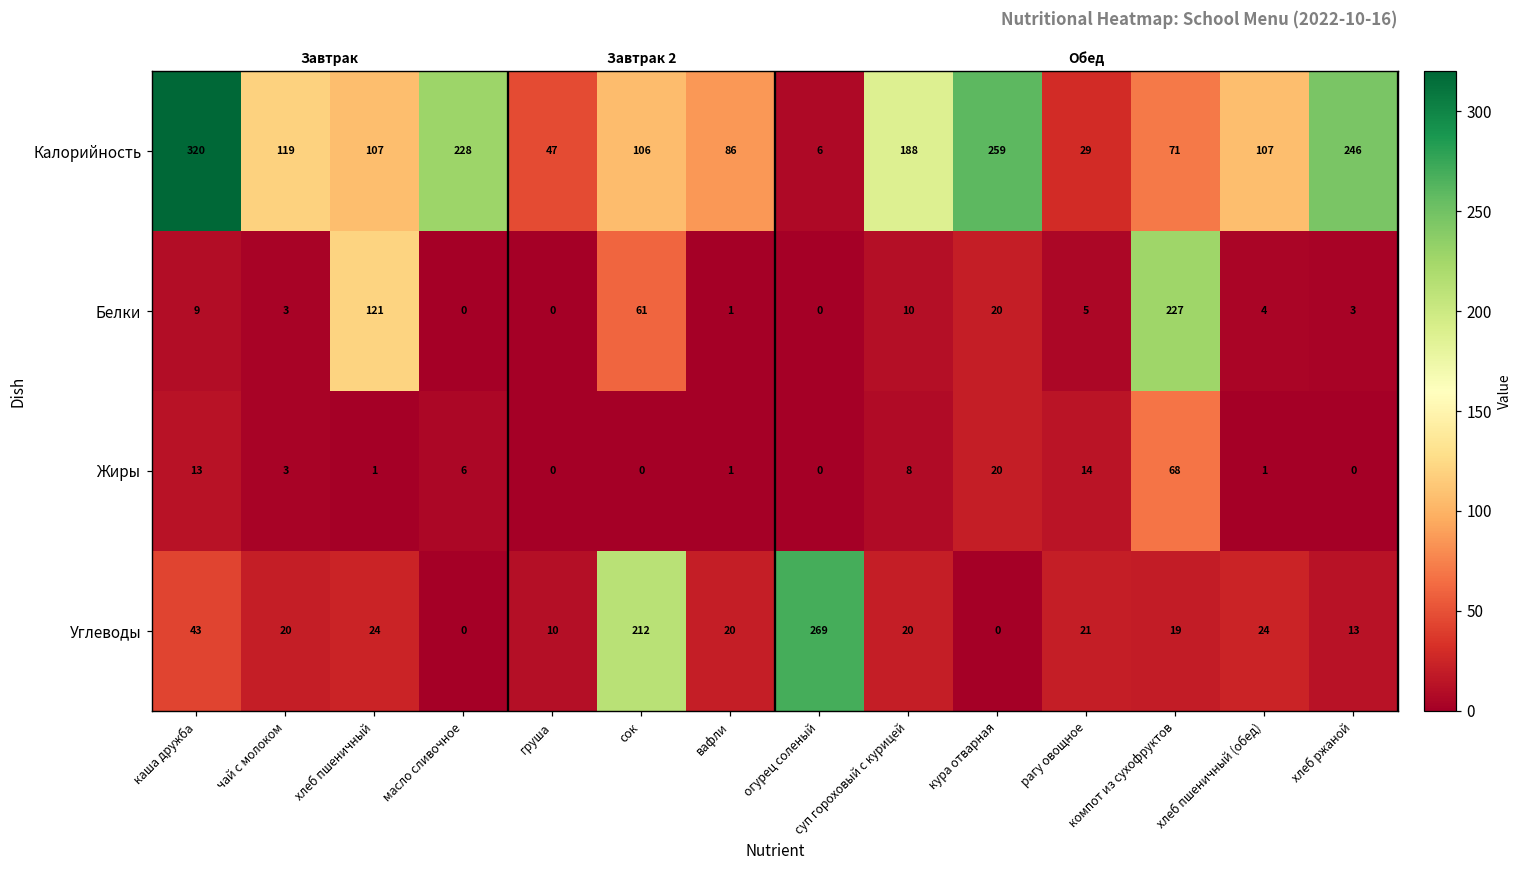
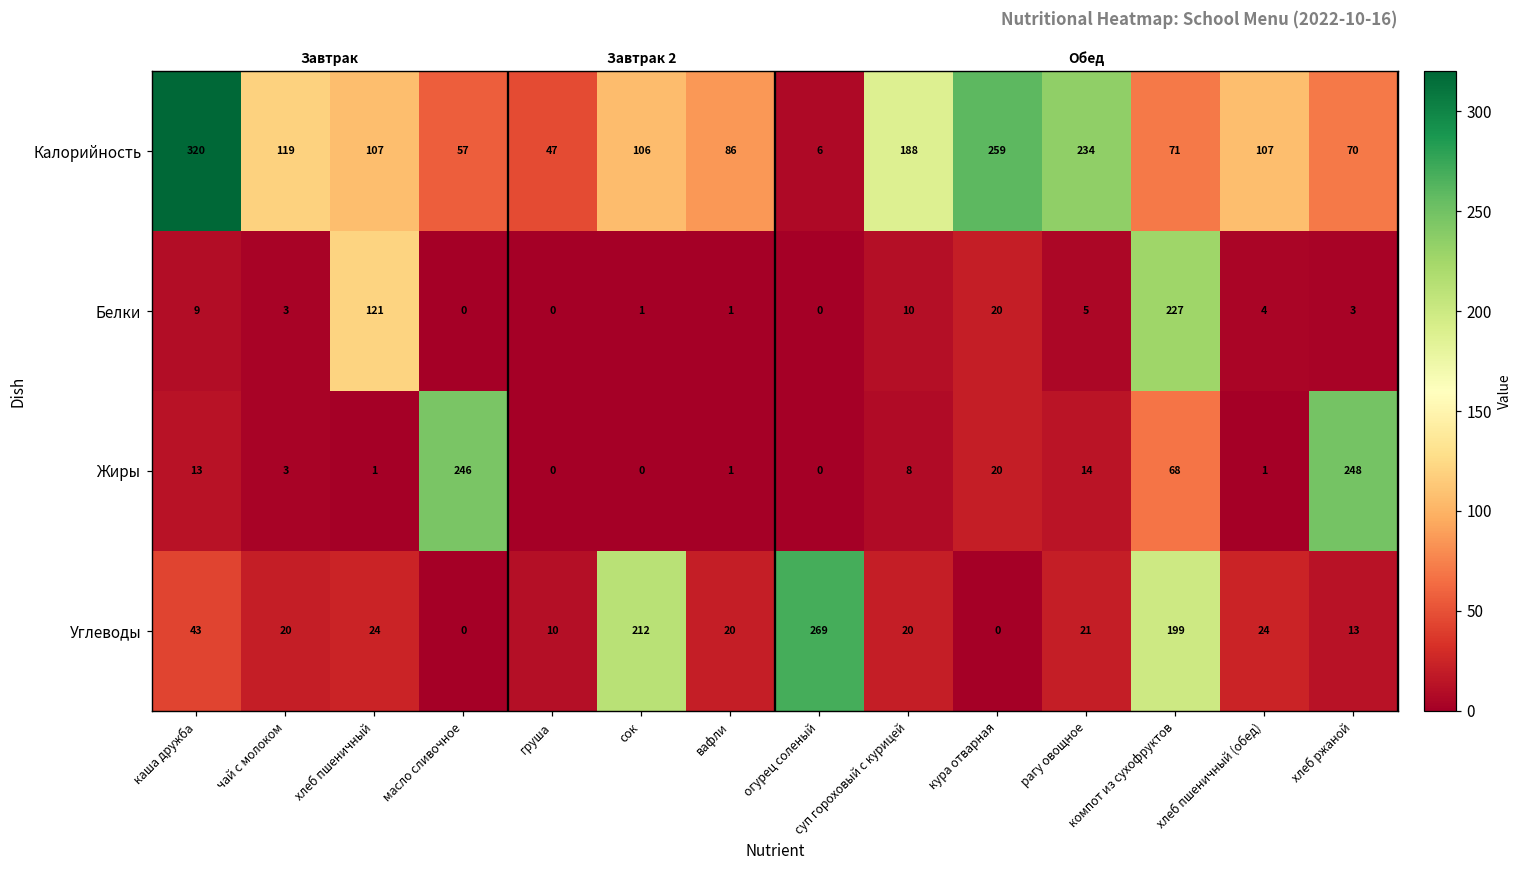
  {
    "Калорийность": {
      "каша дружба": 320,
      "чай с молоком": 119,
      "хлеб пшеничный": 107,
-     "масло сливочное": 228,
+     "масло сливочное": 57,
      "груша": 47,
      "сок": 106,
      "вафли": 86,
      "огурец соленый": 6,
      "суп гороховый с курицей": 188,
      "кура отварная": 259,
-     "рагу овощное": 29,
+     "рагу овощное": 234,
      "компот из сухофруктов": 71,
      "хлеб пшеничный (обед)": 107,
-     "хлеб ржаной": 246
+     "хлеб ржаной": 70
    },
    "Белки": {
      "каша дружба": 9,
      "чай с молоком": 3,
      "хлеб пшеничный": 121,
      "масло сливочное": 0,
      "груша": 0,
-     "сок": 61,
+     "сок": 1,
      "вафли": 1,
      "огурец соленый": 0,
      "суп гороховый с курицей": 10,
      "кура отварная": 20,
      "рагу овощное": 5,
      "компот из сухофруктов": 227,
      "хлеб пшеничный (обед)": 4,
      "хлеб ржаной": 3
    },
    "Жиры": {
      "каша дружба": 13,
      "чай с молоком": 3,
      "хлеб пшеничный": 1,
-     "масло сливочное": 6,
+     "масло сливочное": 246,
      "груша": 0,
      "сок": 0,
      "вафли": 1,
      "огурец соленый": 0,
      "суп гороховый с курицей": 8,
      "кура отварная": 20,
      "рагу овощное": 14,
      "компот из сухофруктов": 68,
      "хлеб пшеничный (обед)": 1,
-     "хлеб ржаной": 0
+     "хлеб ржаной": 248
    },
    "Углеводы": {
      "каша дружба": 43,
      "чай с молоком": 20,
      "хлеб пшеничный": 24,
      "масло сливочное": 0,
      "груша": 10,
      "сок": 212,
      "вафли": 20,
      "огурец соленый": 269,
      "суп гороховый с курицей": 20,
      "кура отварная": 0,
      "рагу овощное": 21,
-     "компот из сухофруктов": 19,
+     "компот из сухофруктов": 199,
      "хлеб пшеничный (обед)": 24,
      "хлеб ржаной": 13
    }
  }
